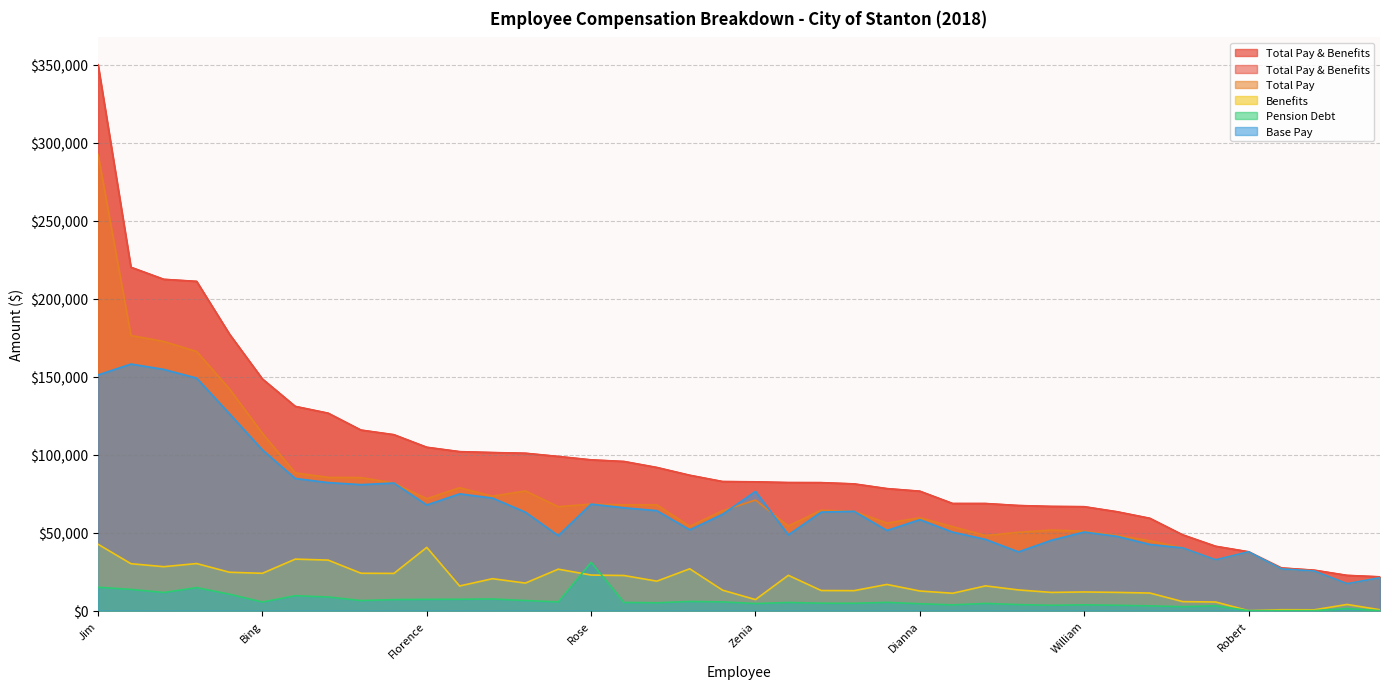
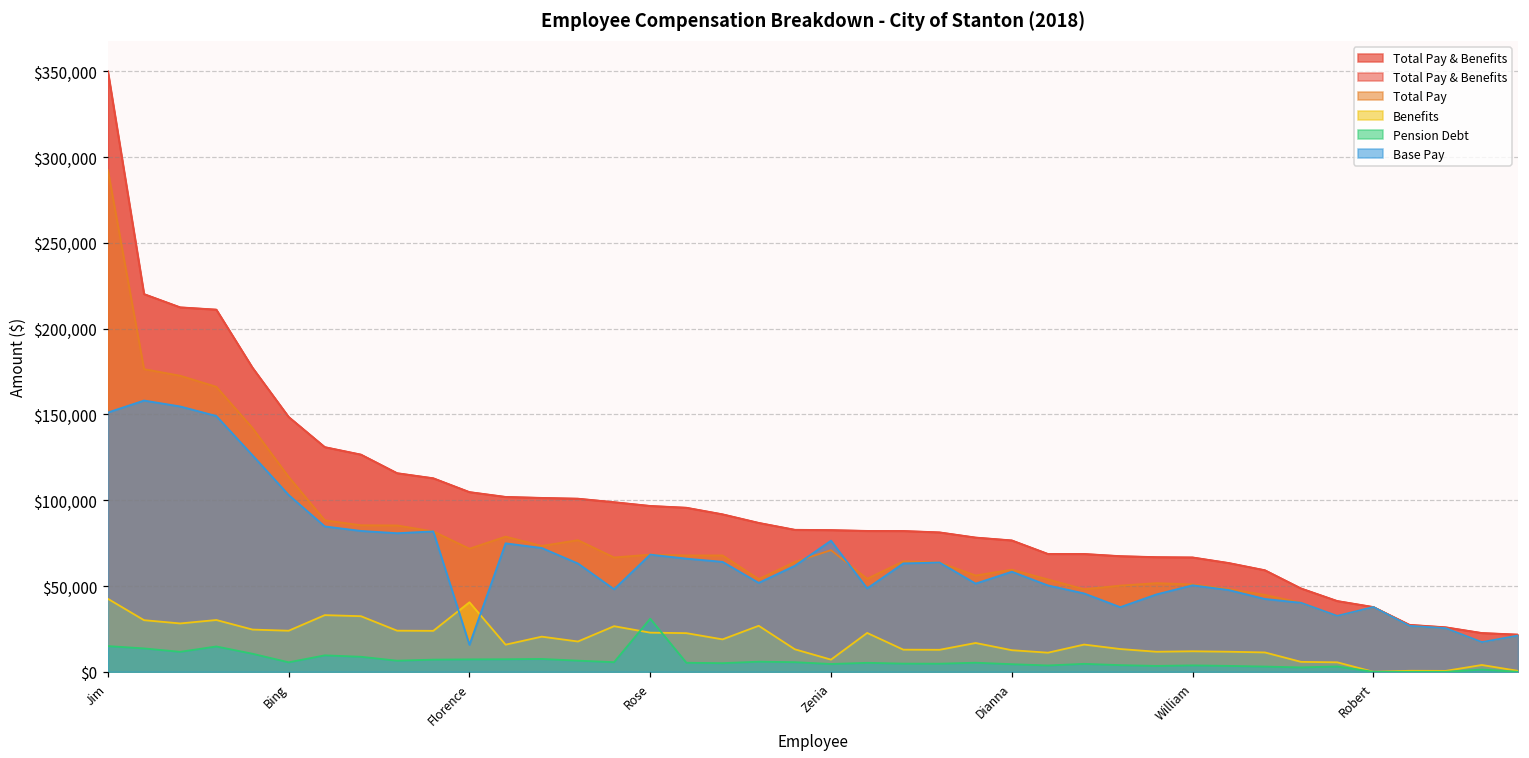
  {
    "Benefits": {
      "Jim": "$43,000",
      "Bing": "$24,000",
      "Florence": "$41,000",
      "Rose": "$23,000",
      "Zenia": "$7,000",
      "Dianna": "$13,000",
      "William": "$12,000"
    },
    "Pension Debt": {
      "Jim": "$15,000",
      "Bing": "$6,000",
      "Florence": "$7,000",
      "Rose": "$31,000",
      "Zenia": "$5,000",
      "Dianna": "$4,000",
      "William": "$4,000"
    },
    "Base Pay": {
      "Jim": "$151,000",
      "Bing": "$103,000",
-     "Florence": "$68,000",
+     "Florence": "$16,000",
      "Zenia": "$76,000"
    }
  }
